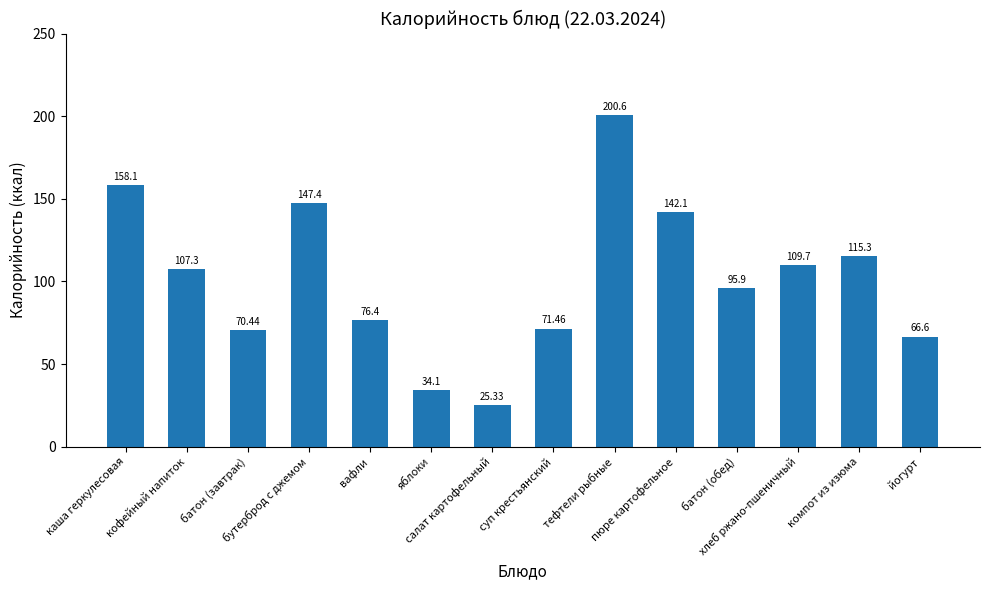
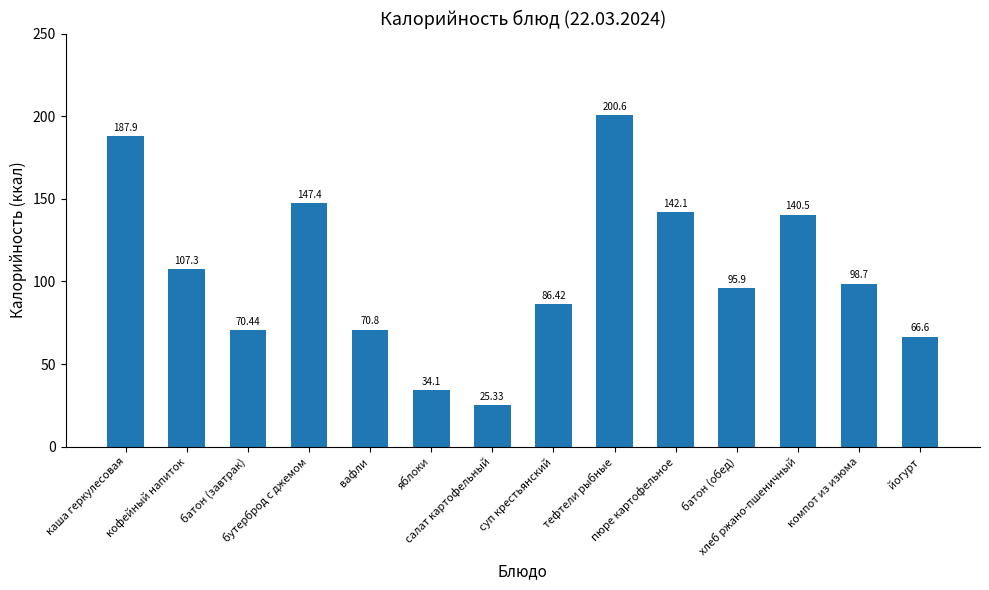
  {
-   "каша геркулесовая": 158.1,
+   "каша геркулесовая": 187.9,
    "кофейный напиток": 107.3,
    "батон (завтрак)": 70.44,
    "бутерброд с джемом": 147.4,
-   "вафли": 76.4,
+   "вафли": 70.8,
    "яблоки": 34.1,
    "салат картофельный": 25.33,
-   "суп крестьянский": 71.46,
+   "суп крестьянский": 86.42,
    "тефтели рыбные": 200.6,
    "пюре картофельное": 142.1,
    "батон (обед)": 95.9,
-   "хлеб ржано-пшеничный": 109.7,
-   "компот из изюма": 115.3,
+   "хлеб ржано-пшеничный": 140.5,
+   "компот из изюма": 98.7,
    "йогурт": 66.6
  }
